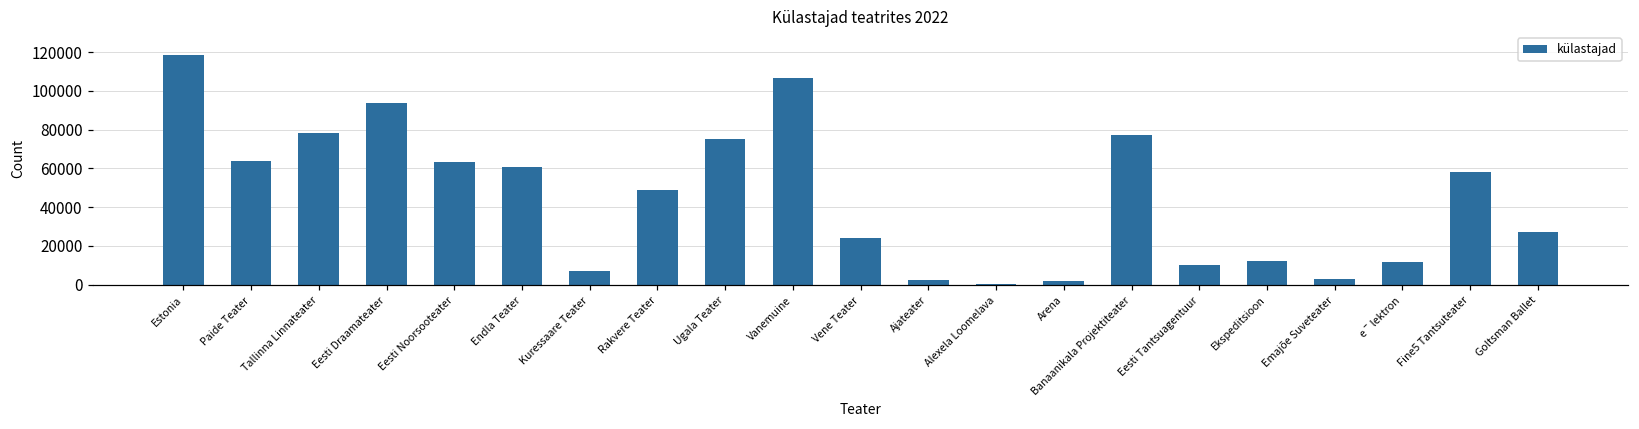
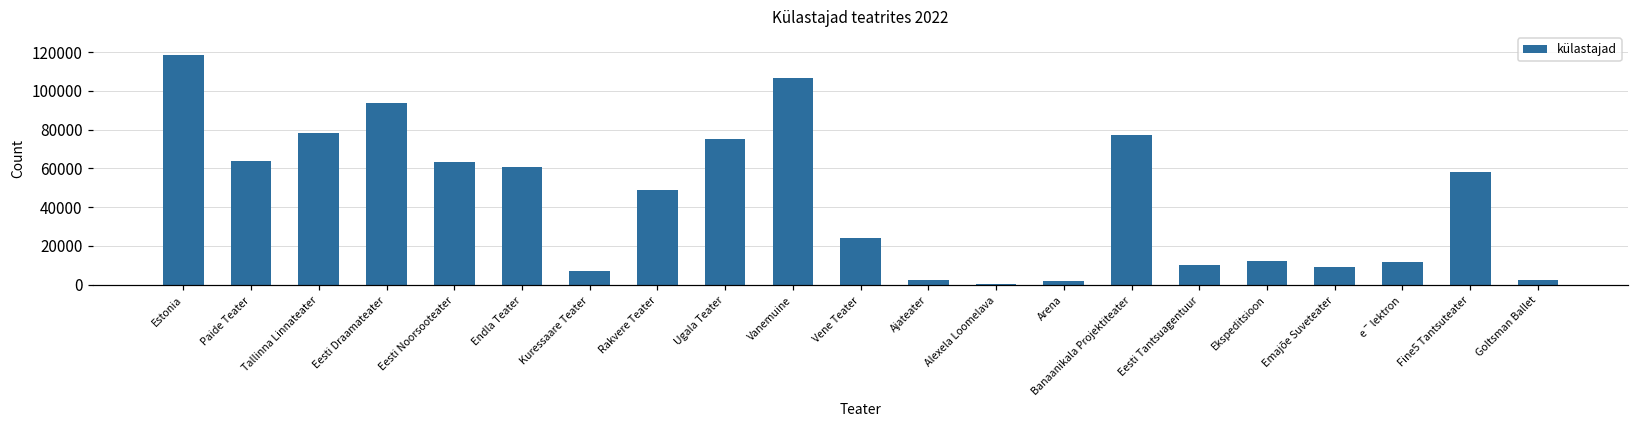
  {
    "Estonia": 118000,
    "Paide Teater": 64000,
    "Tallinna Linnateater": 78000,
    "Eesti Draamateater": 94000,
    "Eesti Noorsooteater": 63000,
    "Endla Teater": 61000,
    "Kuressaare Teater": 7000,
    "Rakvere Teater": 49000,
    "Ugala Teater": 75000,
    "Vanemuine": 106000,
    "Vene Teater": 24000,
    "Ajateater": 2000,
    "Arena": 2000,
    "Banaanikala Projektiteater": 77000,
    "Eesti Tantsuagentuur": 10000,
    "Ekspeditsioon": 12000,
-   "Emajõe Suveteater": 3000,
+   "Emajõe Suveteater": 9000,
    "eˉlektron": 12000,
    "Fine5 Tantsuteater": 58000,
-   "Goltsman Ballet": 27000
+   "Goltsman Ballet": 2000
  }
